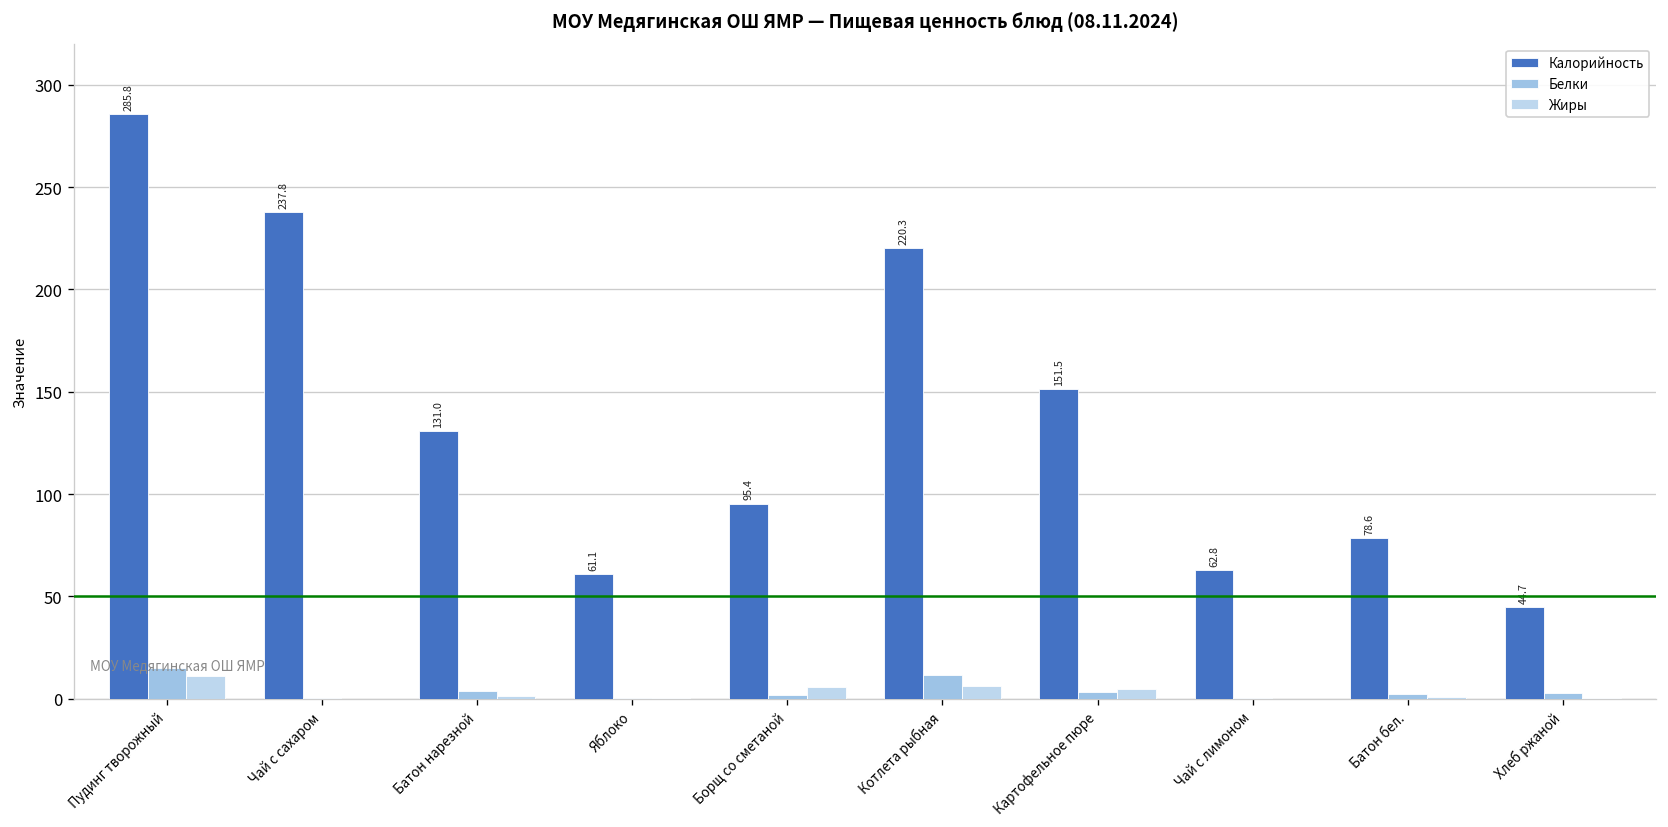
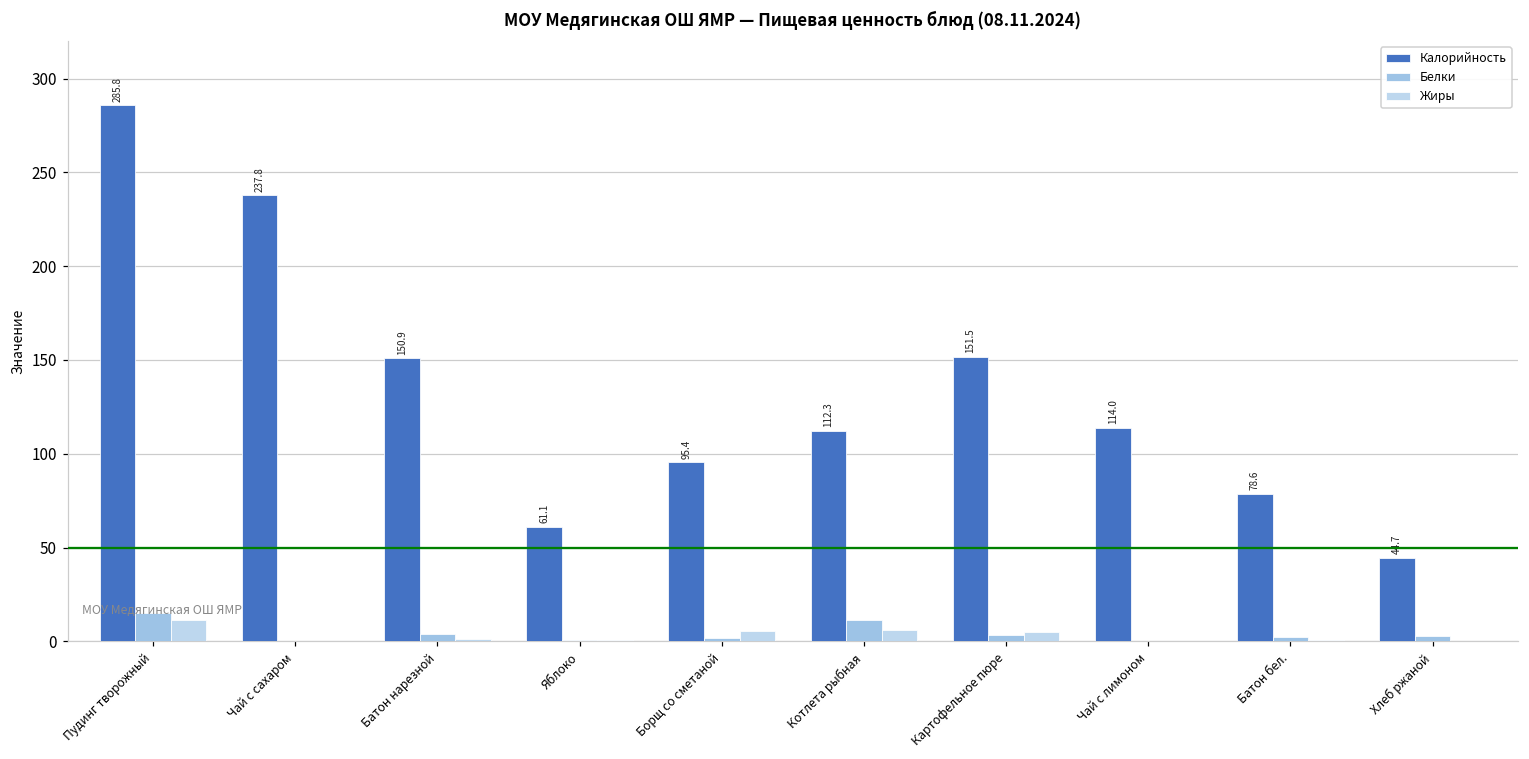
  {
    "Калорийность": {
      "Пудинг творожный": 285.8,
      "Чай с сахаром": 237.8,
-     "Батон нарезной": 131.0,
+     "Батон нарезной": 150.9,
      "Яблоко": 61.1,
      "Борщ со сметаной": 95.4,
-     "Котлета рыбная": 220.3,
+     "Котлета рыбная": 112.3,
      "Картофельное пюре": 151.5,
-     "Чай с лимоном": 62.8,
+     "Чай с лимоном": 114.0,
      "Батон бел.": 78.6,
      "Хлеб ржаной": 44.7
    }
  }
